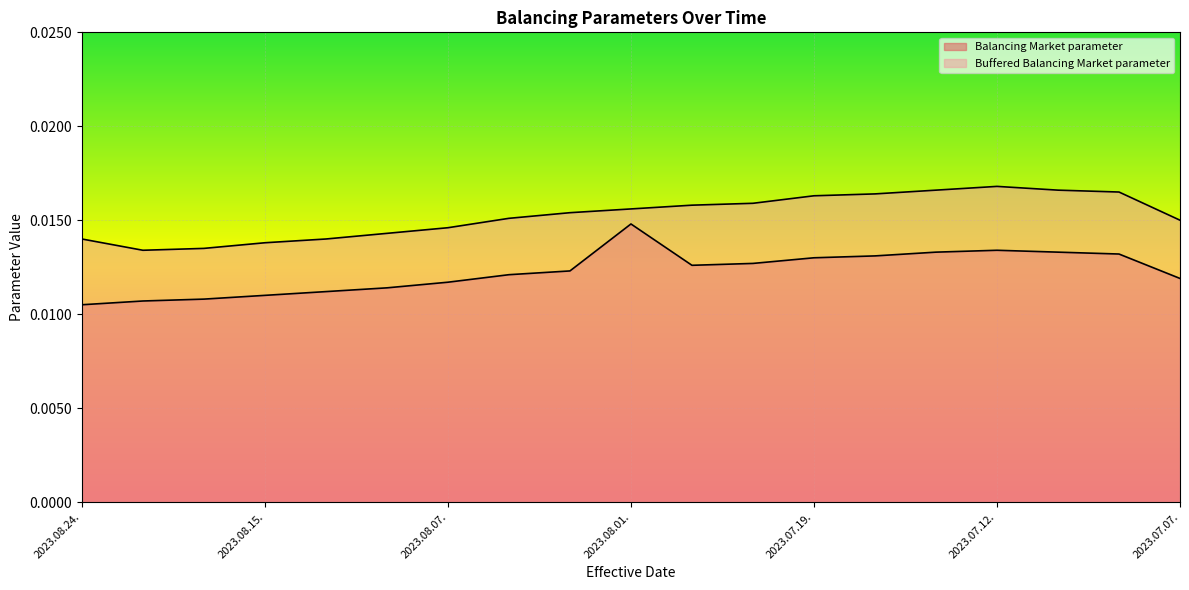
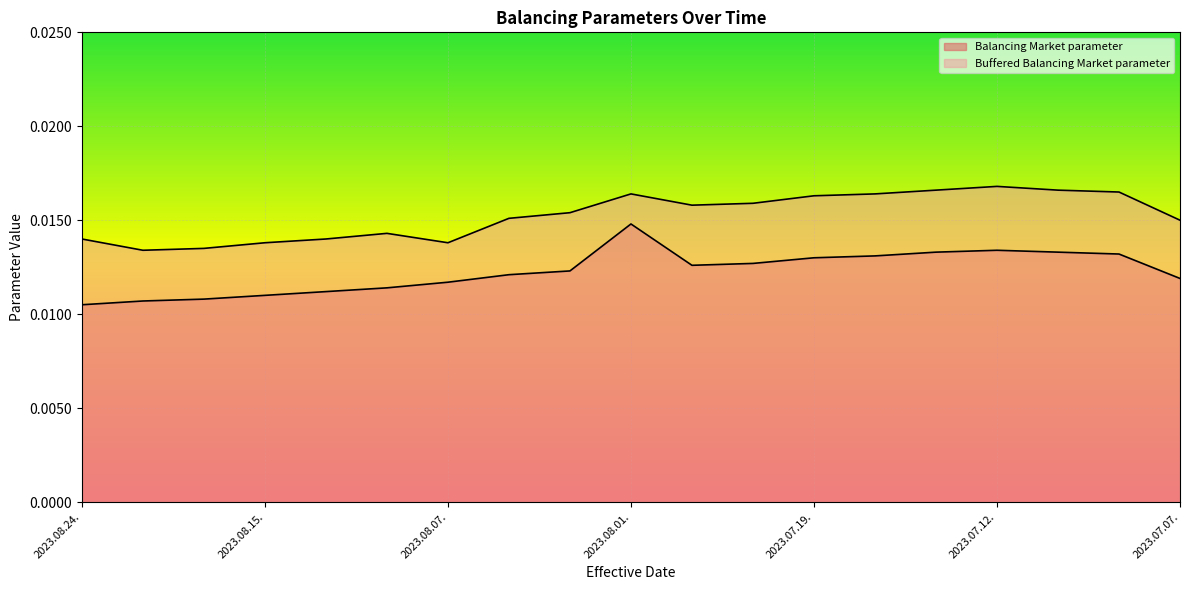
  {
    "Balancing Market parameter": {
      "2023.08.24.": 0.0105,
      "2023.08.15.": 0.0110,
      "2023.08.07.": 0.0117,
      "2023.08.01.": 0.0148,
      "2023.07.19.": 0.0130,
      "2023.07.12.": 0.0134,
      "2023.07.07.": 0.0119
    },
    "Buffered Balancing Market parameter": {
      "2023.08.24.": 0.0140,
      "2023.08.15.": 0.0138,
-     "2023.08.07.": 0.0146,
-     "2023.08.01.": 0.0156,
+     "2023.08.07.": 0.0138,
+     "2023.08.01.": 0.0164,
      "2023.07.19.": 0.0163,
      "2023.07.12.": 0.0168,
      "2023.07.07.": 0.0150
    }
  }
